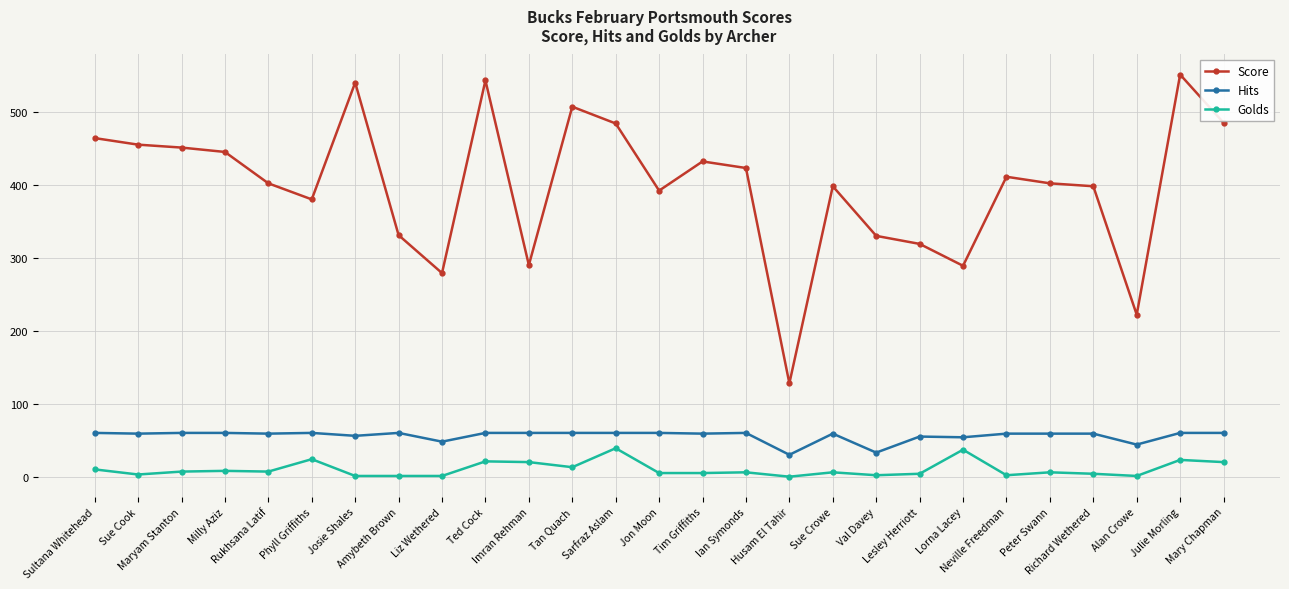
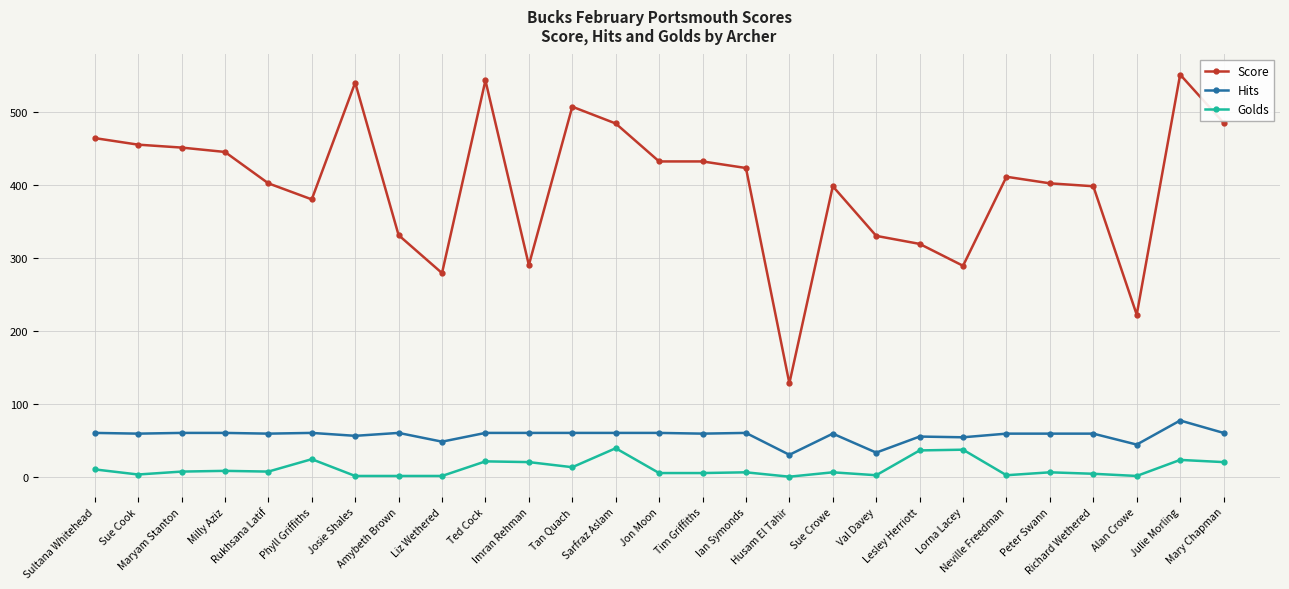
  {
    "Score": {
      "Sultana Whitehead": 460,
      "Sue Cook": 460,
      "Maryam Stanton": 450,
      "Milly Aziz": 450,
      "Rukhsana Latif": 400,
      "Phyll Griffiths": 380,
      "Josie Shales": 540,
      "Amybeth Brown": 330,
      "Liz Wethered": 280,
      "Ted Cock": 540,
      "Imran Rehman": 290,
      "Tan Quach": 510,
      "Sarfraz Aslam": 480,
-     "Jon Moon": 390,
+     "Jon Moon": 430,
      "Tim Griffiths": 430,
      "Ian Symonds": 420,
      "Husam El Tahir": 130,
      "Sue Crowe": 400,
      "Val Davey": 330,
      "Lesley Herriott": 320,
      "Lorna Lacey": 290,
      "Neville Freedman": 410,
      "Peter Swann": 400,
      "Richard Wethered": 400,
      "Alan Crowe": 220,
      "Julie Morling": 550,
      "Mary Chapman": 490
    },
    "Hits": {
      "Sultana Whitehead": 60,
      "Sue Cook": 60,
      "Maryam Stanton": 60,
      "Milly Aziz": 60,
      "Rukhsana Latif": 60,
      "Phyll Griffiths": 60,
      "Josie Shales": 60,
      "Amybeth Brown": 60,
      "Liz Wethered": 50,
      "Ted Cock": 60,
      "Imran Rehman": 60,
      "Tan Quach": 60,
      "Sarfraz Aslam": 60,
      "Jon Moon": 60,
      "Tim Griffiths": 60,
      "Ian Symonds": 60,
      "Husam El Tahir": 30,
      "Sue Crowe": 60,
      "Val Davey": 30,
      "Lesley Herriott": 60,
      "Lorna Lacey": 50,
      "Neville Freedman": 60,
      "Peter Swann": 60,
      "Richard Wethered": 60,
      "Alan Crowe": 40,
-     "Julie Morling": 60,
+     "Julie Morling": 80,
      "Mary Chapman": 60
    },
    "Golds": {
      "Sultana Whitehead": 10,
      "Sue Cook": 0,
      "Maryam Stanton": 10,
      "Milly Aziz": 10,
      "Rukhsana Latif": 10,
      "Phyll Griffiths": 20,
      "Josie Shales": 0,
      "Amybeth Brown": 0,
      "Liz Wethered": 0,
      "Ted Cock": 20,
      "Imran Rehman": 20,
      "Tan Quach": 10,
      "Sarfraz Aslam": 40,
      "Jon Moon": 10,
      "Tim Griffiths": 10,
      "Ian Symonds": 10,
      "Husam El Tahir": 0,
      "Sue Crowe": 10,
      "Val Davey": 0,
-     "Lesley Herriott": 0,
+     "Lesley Herriott": 40,
      "Lorna Lacey": 40,
      "Neville Freedman": 0,
      "Peter Swann": 10,
      "Richard Wethered": 0,
      "Alan Crowe": 0,
      "Julie Morling": 20,
      "Mary Chapman": 20
    }
  }
